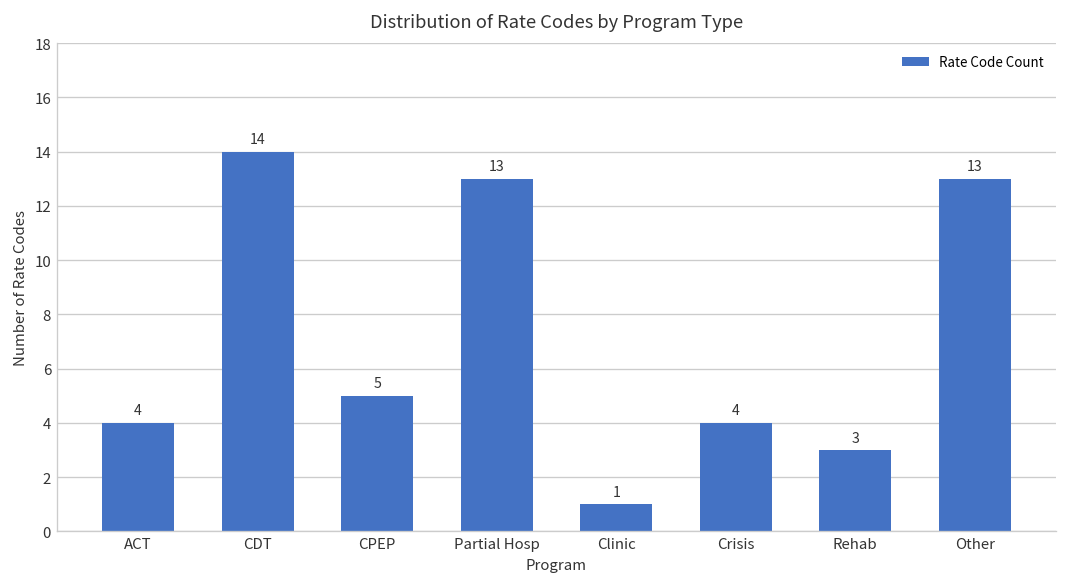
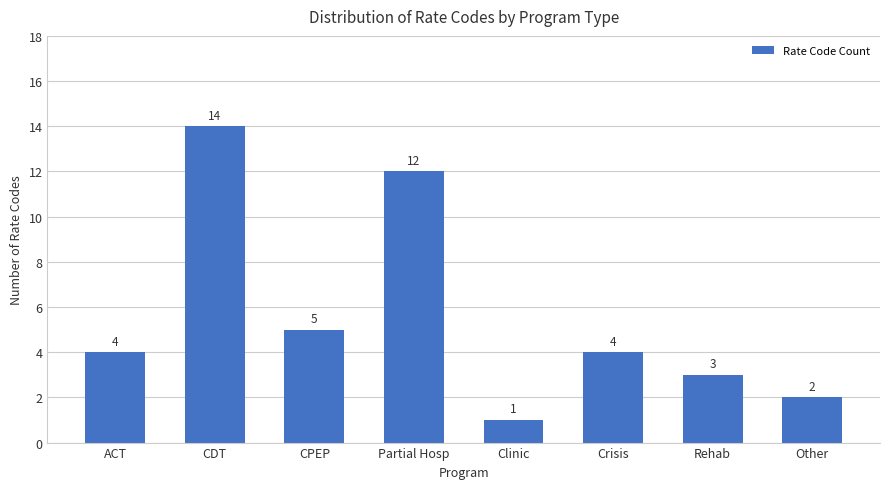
  {
    "ACT": 4,
    "CDT": 14,
    "CPEP": 5,
-   "Partial Hosp": 13,
+   "Partial Hosp": 12,
    "Clinic": 1,
    "Crisis": 4,
    "Rehab": 3,
-   "Other": 13
+   "Other": 2
  }
